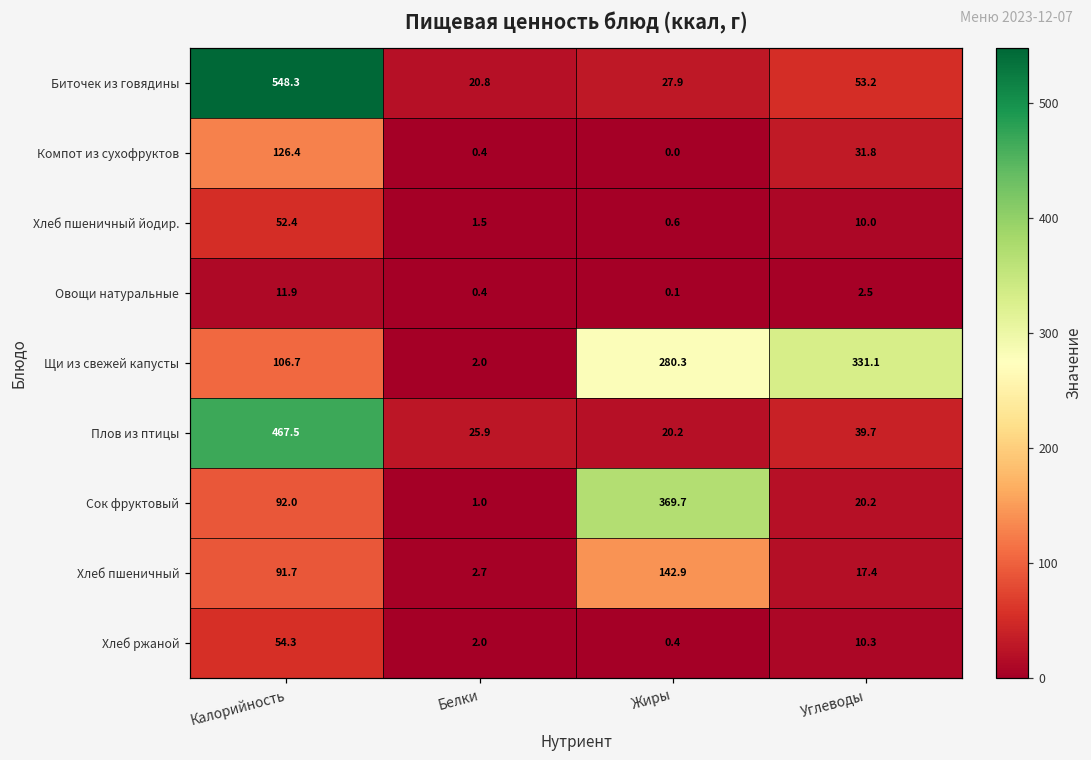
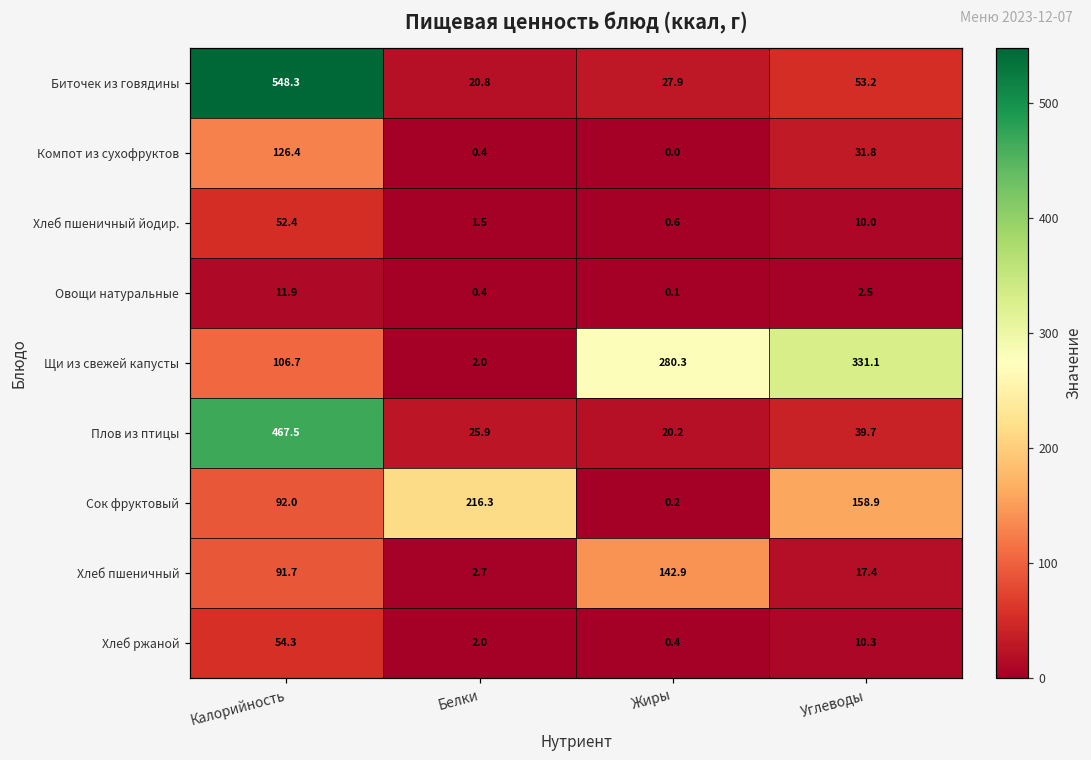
  {
    "Биточек из говядины": {
      "Калорийность": 548.3,
      "Белки": 20.8,
      "Жиры": 27.9,
      "Углеводы": 53.2
    },
    "Компот из сухофруктов": {
      "Калорийность": 126.4,
      "Белки": 0.4,
      "Жиры": 0.0,
      "Углеводы": 31.8
    },
    "Хлеб пшеничный йодир.": {
      "Калорийность": 52.4,
      "Белки": 1.5,
      "Жиры": 0.6,
      "Углеводы": 10.0
    },
    "Овощи натуральные": {
      "Калорийность": 11.9,
      "Белки": 0.4,
      "Жиры": 0.1,
      "Углеводы": 2.5
    },
    "Щи из свежей капусты": {
      "Калорийность": 106.7,
      "Белки": 2.0,
      "Жиры": 280.3,
      "Углеводы": 331.1
    },
    "Плов из птицы": {
      "Калорийность": 467.5,
      "Белки": 25.9,
      "Жиры": 20.2,
      "Углеводы": 39.7
    },
    "Сок фруктовый": {
      "Калорийность": 92.0,
-     "Белки": 1.0,
-     "Жиры": 369.7,
-     "Углеводы": 20.2
+     "Белки": 216.3,
+     "Жиры": 0.2,
+     "Углеводы": 158.9
    },
    "Хлеб пшеничный": {
      "Калорийность": 91.7,
      "Белки": 2.7,
      "Жиры": 142.9,
      "Углеводы": 17.4
    },
    "Хлеб ржаной": {
      "Калорийность": 54.3,
      "Белки": 2.0,
      "Жиры": 0.4,
      "Углеводы": 10.3
    }
  }
